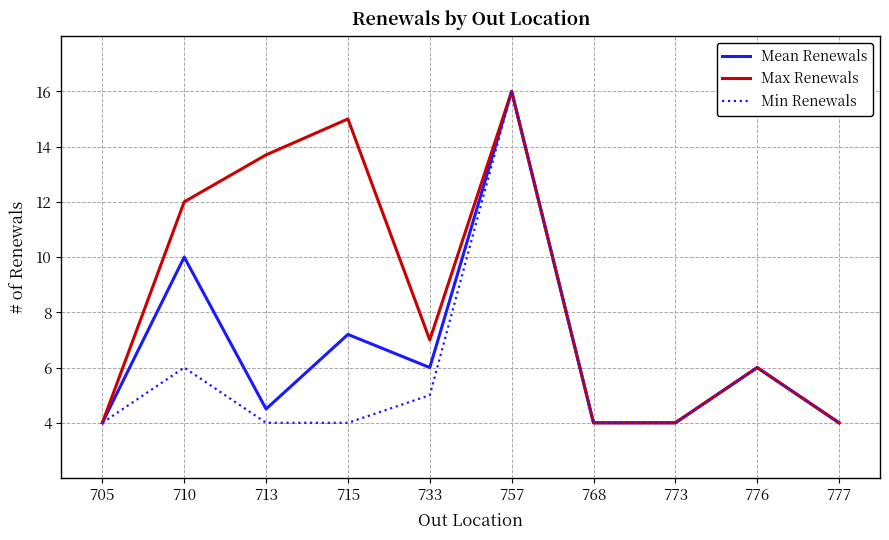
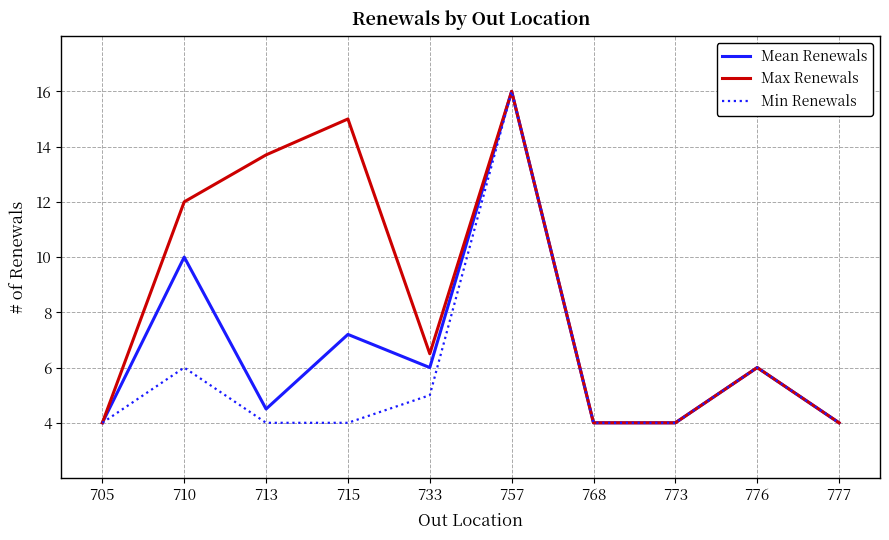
  {
    "Max Renewals": {
      "710": 12.0,
      "713": 13.7,
      "715": 15.0,
-     "733": 7.0
+     "733": 6.5
    }
  }
